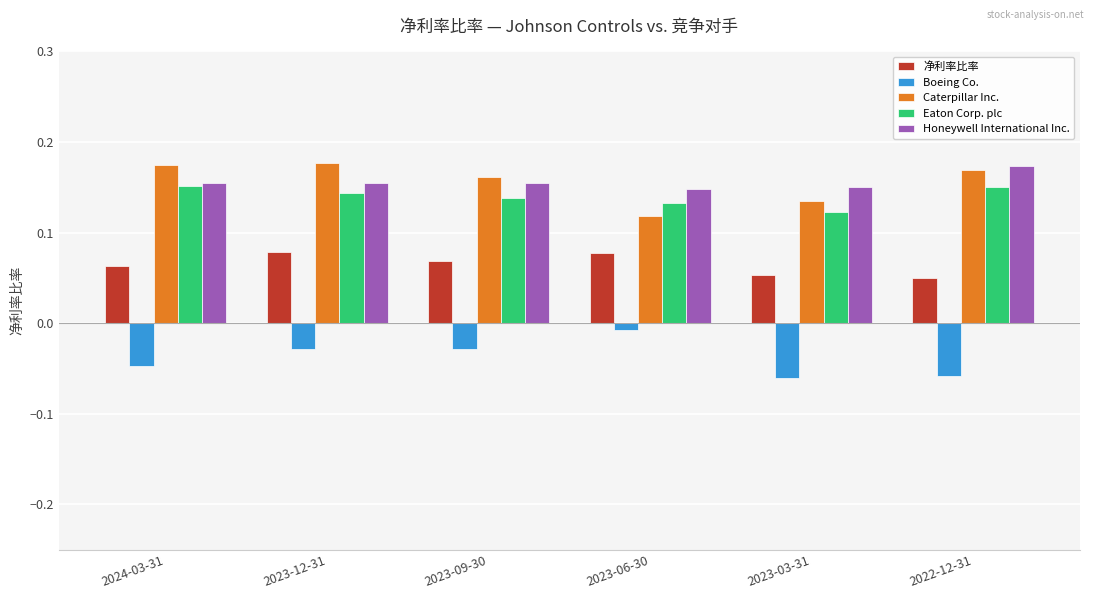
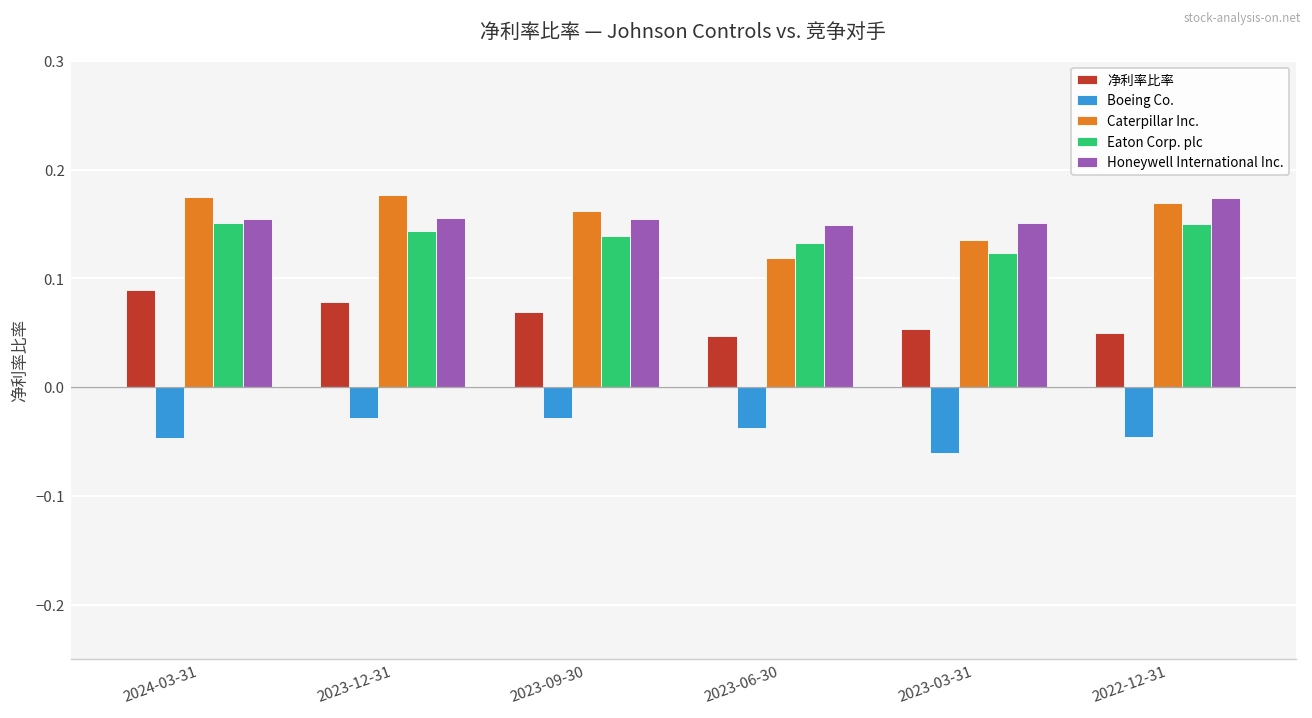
  {
    "净利率比率": {
-     "2024-03-31": 0.06,
+     "2024-03-31": 0.09,
      "2023-12-31": 0.08,
      "2023-09-30": 0.07,
-     "2023-06-30": 0.08,
+     "2023-06-30": 0.05,
      "2023-03-31": 0.05,
      "2022-12-31": 0.05
    },
    "Boeing Co.": {
      "2024-03-31": -0.05,
      "2023-12-31": -0.03,
      "2023-09-30": -0.03,
-     "2023-06-30": -0.01,
+     "2023-06-30": -0.04,
      "2023-03-31": -0.06,
-     "2022-12-31": -0.06
+     "2022-12-31": -0.05
    },
    "Caterpillar Inc.": {
      "2024-03-31": 0.17,
      "2023-12-31": 0.18,
      "2023-09-30": 0.16,
      "2023-06-30": 0.12,
      "2023-03-31": 0.14,
      "2022-12-31": 0.17
    },
    "Eaton Corp. plc": {
      "2024-03-31": 0.15,
      "2023-12-31": 0.14,
      "2023-09-30": 0.14,
      "2023-06-30": 0.13,
      "2023-03-31": 0.12,
      "2022-12-31": 0.15
    },
    "Honeywell International Inc.": {
      "2024-03-31": 0.15,
      "2023-12-31": 0.16,
      "2023-09-30": 0.15,
      "2023-06-30": 0.15,
      "2023-03-31": 0.15,
      "2022-12-31": 0.17
    }
  }
